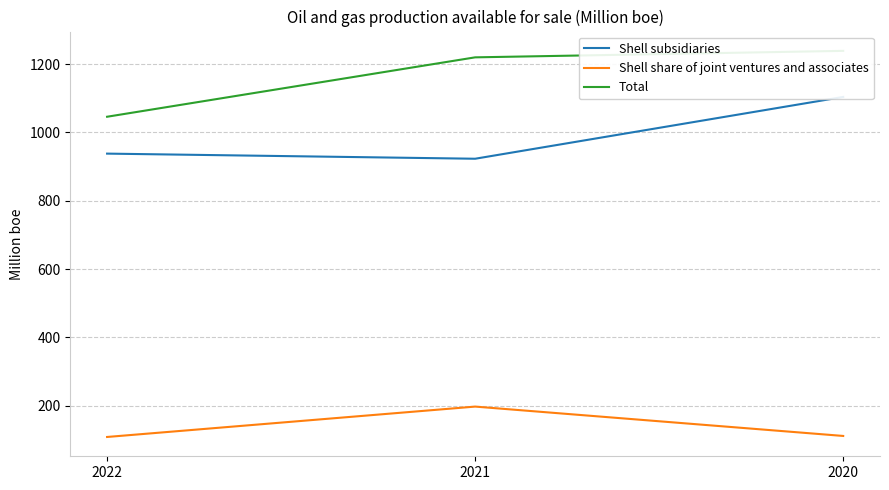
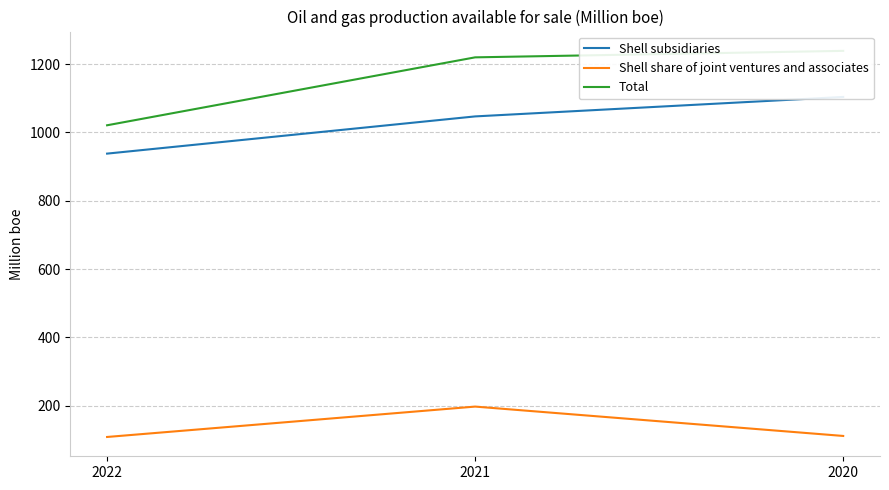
  {
    "Shell subsidiaries": {
      "2022": 940,
-     "2021": 920
+     "2021": 1050
    },
    "Shell share of joint ventures and associates": {
      "2022": 110,
      "2021": 200,
      "2020": 110
    },
    "Total": {
-     "2022": 1050,
+     "2022": 1020,
      "2021": 1220
    }
  }
